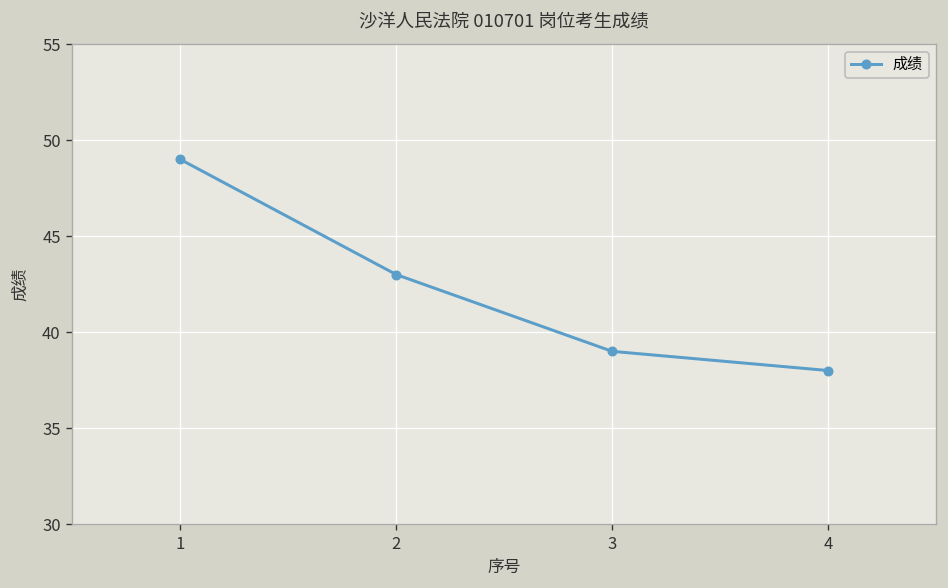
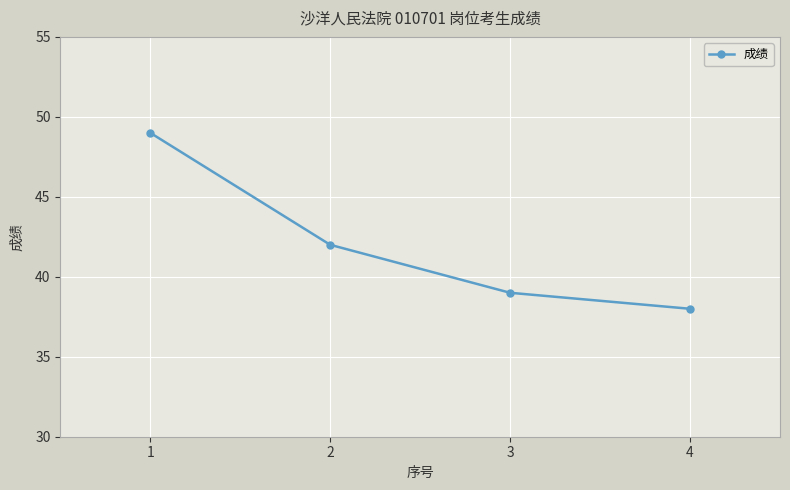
  {
    "1": 49,
-   "2": 43,
+   "2": 42,
    "3": 39,
    "4": 38
  }
